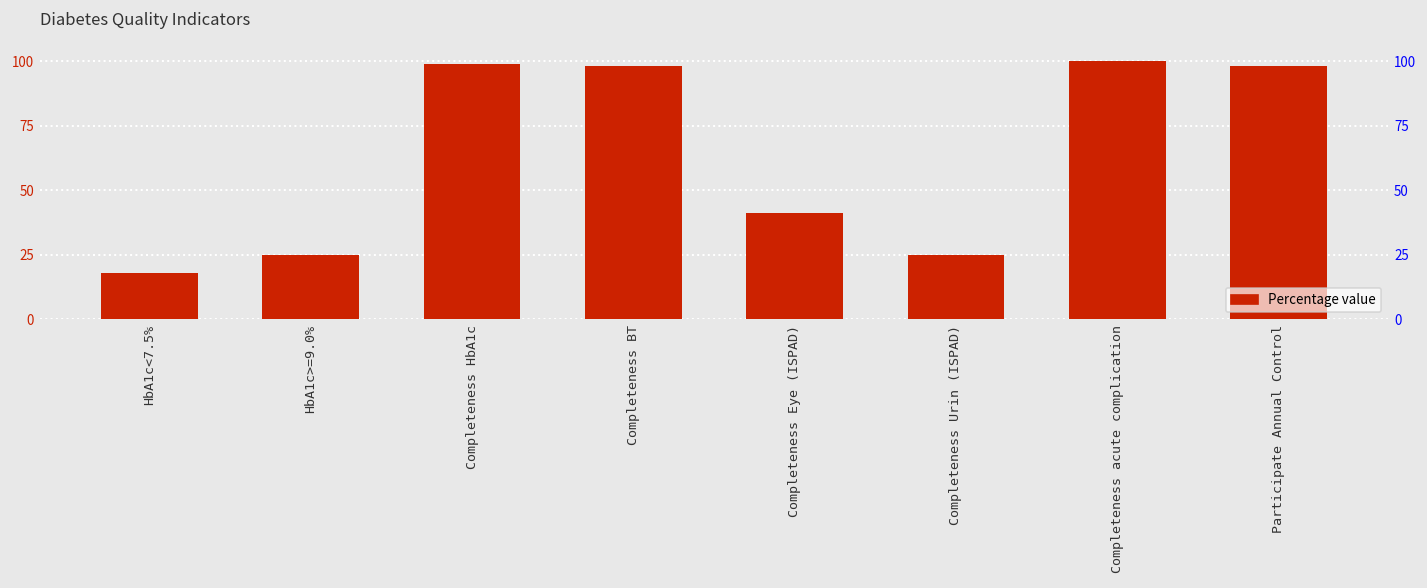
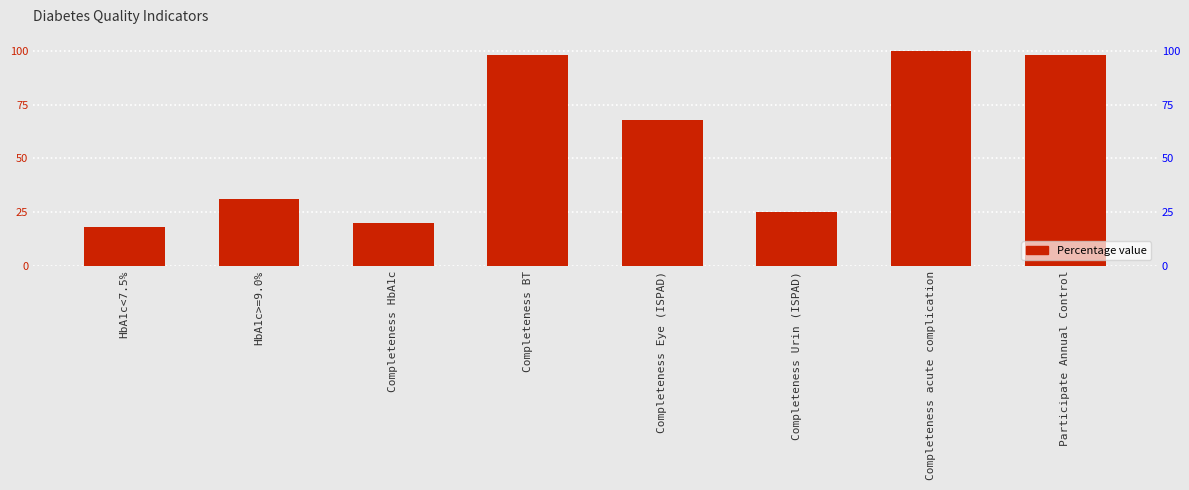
  {
    "HbA1c<7.5%": 18,
-   "HbA1c>=9.0%": 25,
-   "Completeness HbA1c": 99,
+   "HbA1c>=9.0%": 31,
+   "Completeness HbA1c": 20,
    "Completeness BT": 98,
-   "Completeness Eye (ISPAD)": 41,
+   "Completeness Eye (ISPAD)": 68,
    "Completeness Urin (ISPAD)": 25,
    "Completeness acute complication": 100,
    "Participate Annual Control": 98
  }
